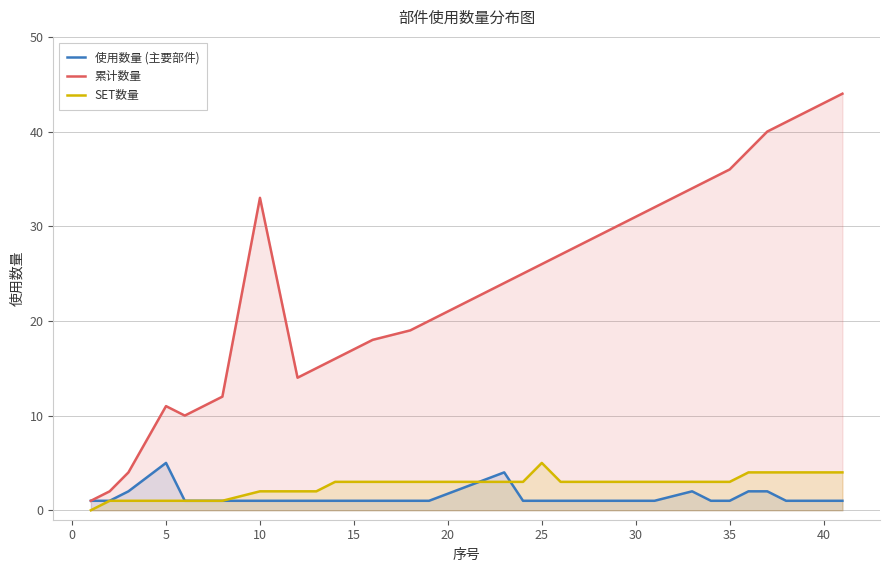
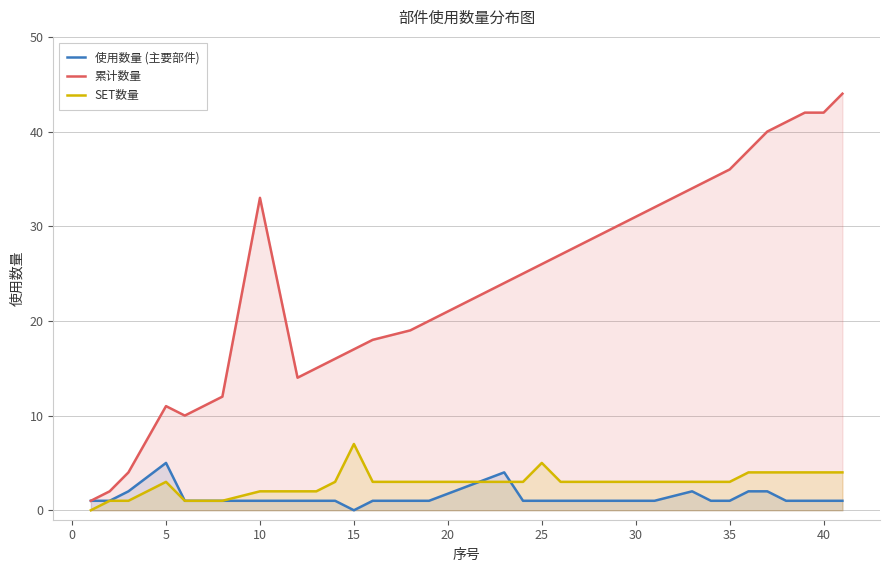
  {
    "使用数量 (主要部件)": {
      "5": 5,
      "10": 1,
-     "15": 1,
+     "15": 0,
      "25": 1,
      "30": 1,
      "35": 1,
      "40": 1
    },
    "累计数量": {
      "5": 11,
      "10": 33,
      "15": 17,
      "25": 26,
      "30": 31,
      "35": 36,
-     "40": 43
+     "40": 42
    },
    "SET数量": {
-     "5": 1,
+     "5": 3,
      "10": 2,
-     "15": 3,
+     "15": 7,
      "25": 5,
      "30": 3,
      "35": 3,
      "40": 4
    }
  }
